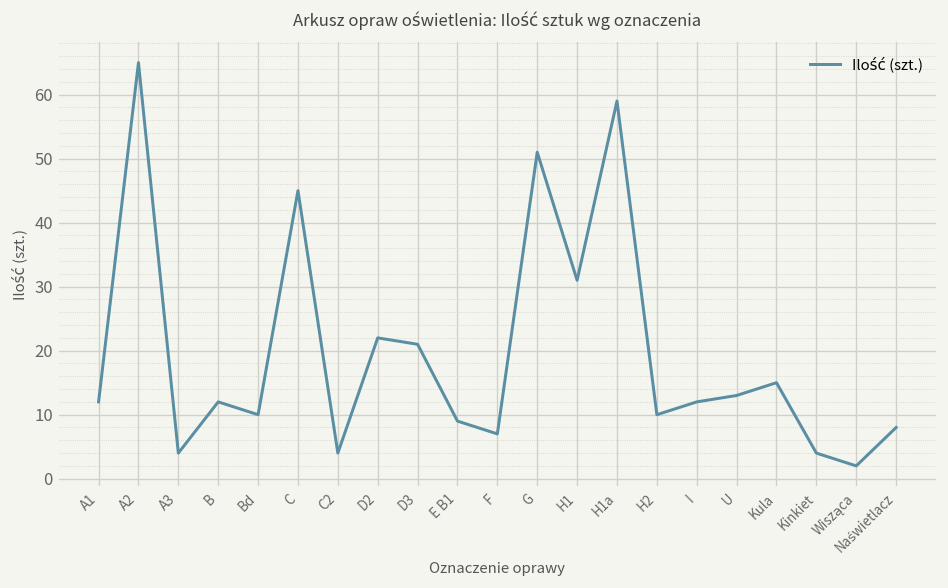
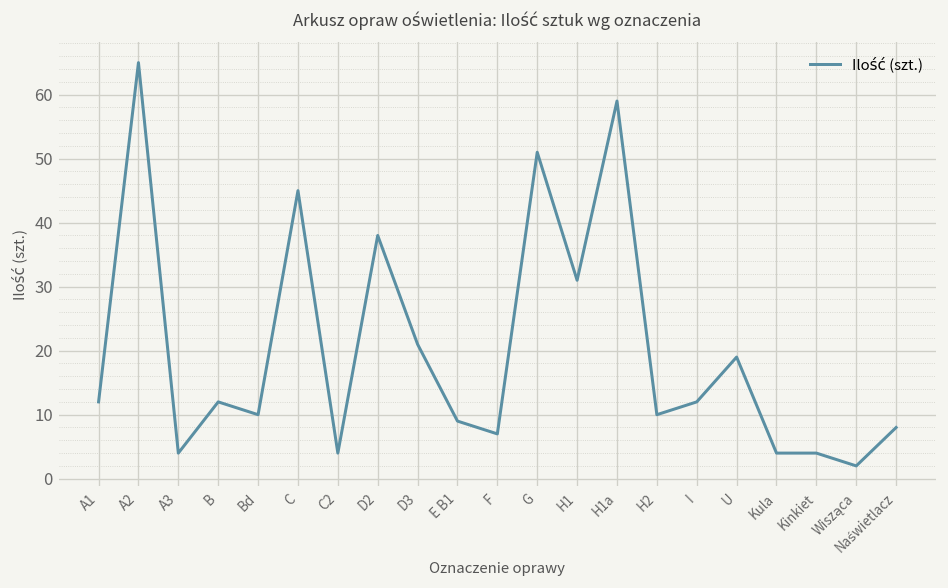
  {
    "A1": 12,
    "A2": 65,
    "A3": 4,
    "B": 12,
    "Bd": 10,
    "C": 45,
    "C2": 4,
-   "D2": 22,
+   "D2": 38,
    "D3": 21,
    "E B1": 9,
    "F": 7,
    "G": 51,
    "H1": 31,
    "H1a": 59,
    "H2": 10,
    "I": 12,
-   "U": 13,
-   "Kula": 15,
+   "U": 19,
+   "Kula": 4,
    "Kinkiet": 4,
    "Wisząca": 2,
    "Naświetlacz": 8
  }
